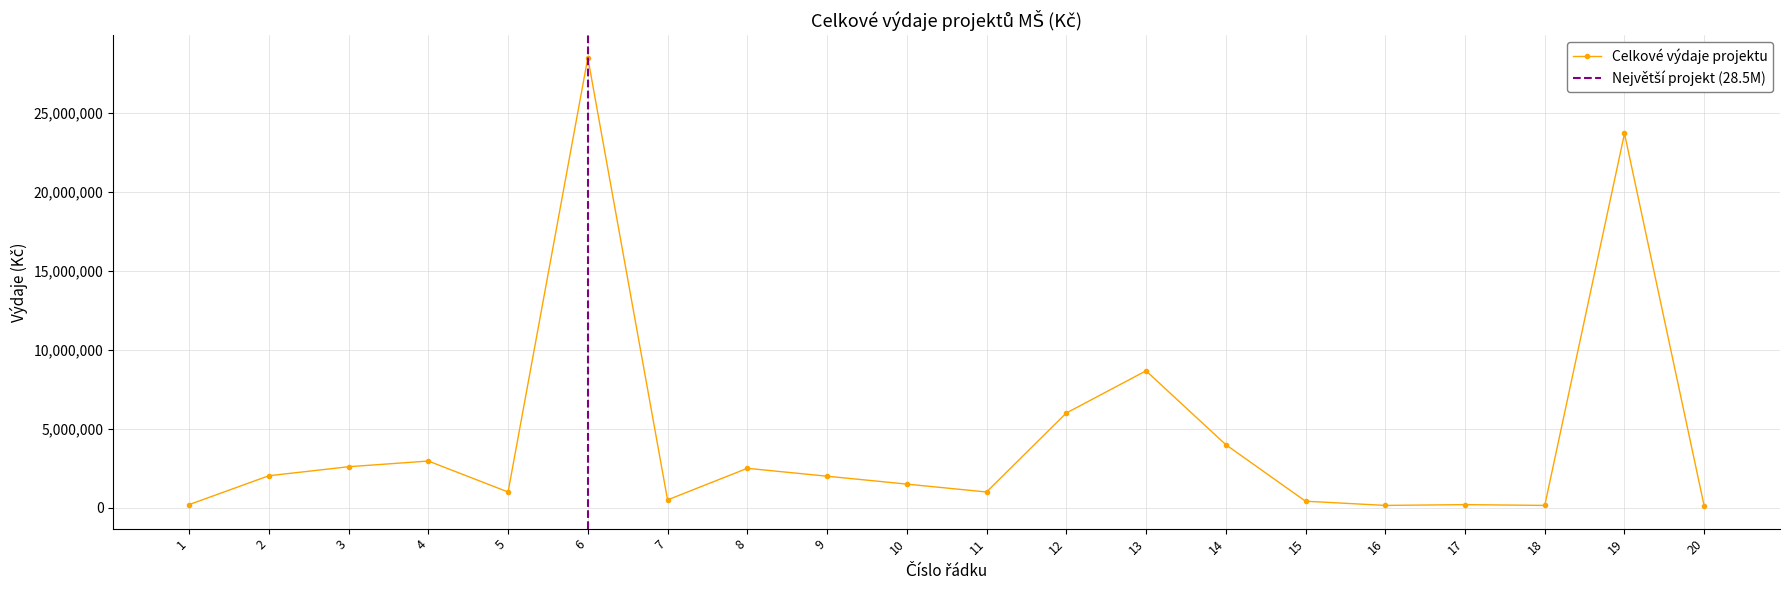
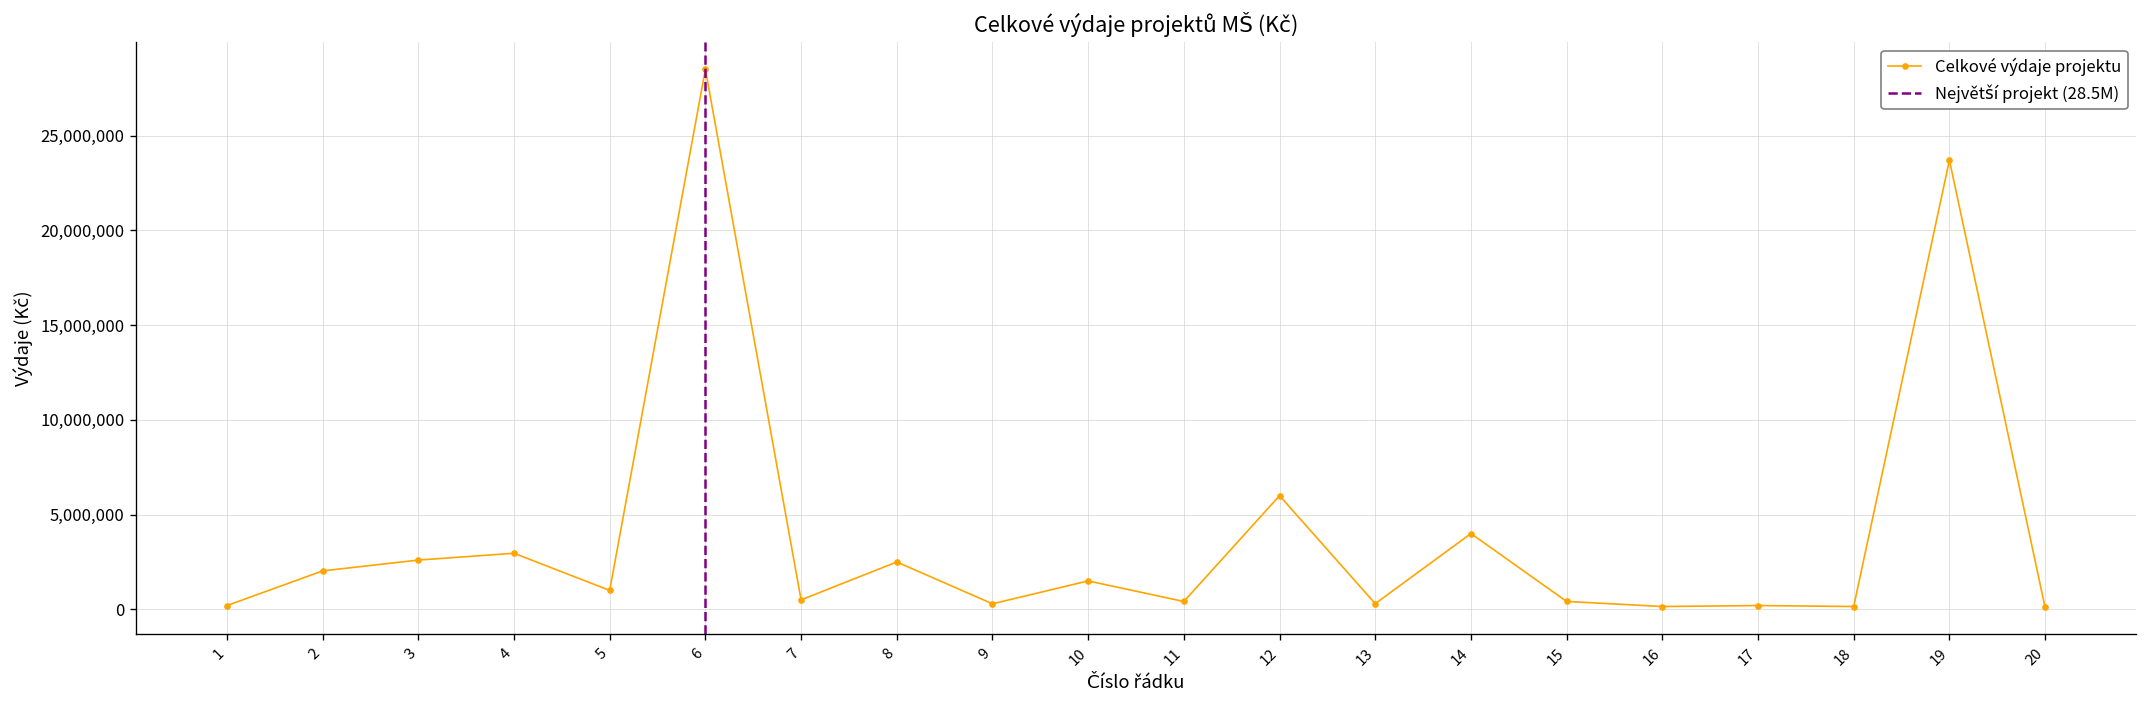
  {
    "1": "200,000",
    "2": "2,000,000",
    "3": "2,600,000",
    "4": "3,000,000",
    "5": "1,000,000",
    "6": "28,500,000",
    "7": "500,000",
    "8": "2,500,000",
-   "9": "2,000,000",
+   "9": "300,000",
    "10": "1,500,000",
-   "11": "1,000,000",
+   "11": "400,000",
    "12": "6,000,000",
-   "13": "8,700,000",
+   "13": "300,000",
    "14": "4,000,000",
    "15": "400,000",
    "16": "200,000",
    "17": "200,000",
    "18": "200,000",
    "19": "23,700,000",
    "20": "100,000"
  }
